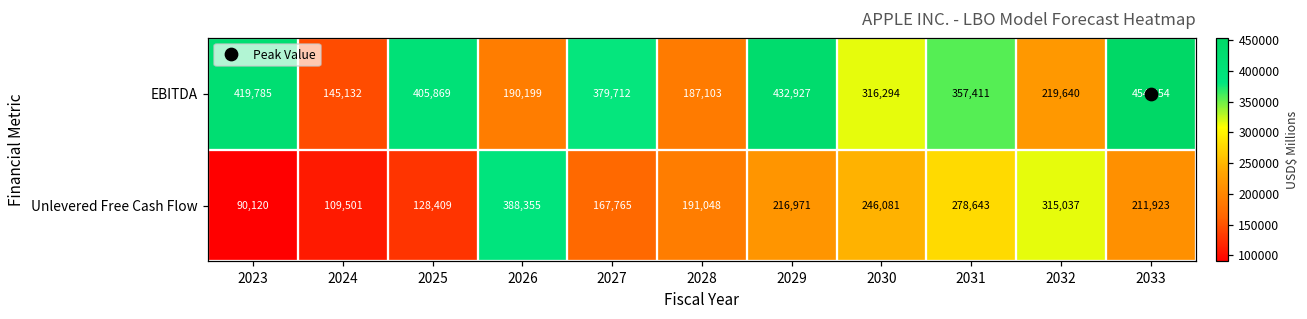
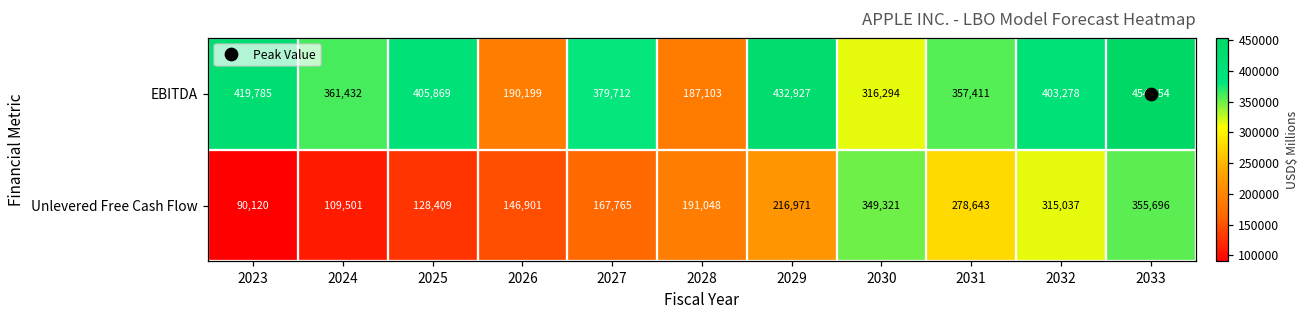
  {
    "EBITDA": {
      "2023": "419,785",
-     "2024": "145,132",
+     "2024": "361,432",
      "2025": "405,869",
      "2026": "190,199",
      "2027": "379,712",
      "2028": "187,103",
      "2029": "432,927",
      "2030": "316,294",
      "2031": "357,411",
-     "2032": "219,640"
+     "2032": "403,278"
    },
    "Unlevered Free Cash Flow": {
      "2023": "90,120",
      "2024": "109,501",
      "2025": "128,409",
-     "2026": "388,355",
+     "2026": "146,901",
      "2027": "167,765",
      "2028": "191,048",
      "2029": "216,971",
-     "2030": "246,081",
+     "2030": "349,321",
      "2031": "278,643",
      "2032": "315,037",
-     "2033": "211,923"
+     "2033": "355,696"
    }
  }
